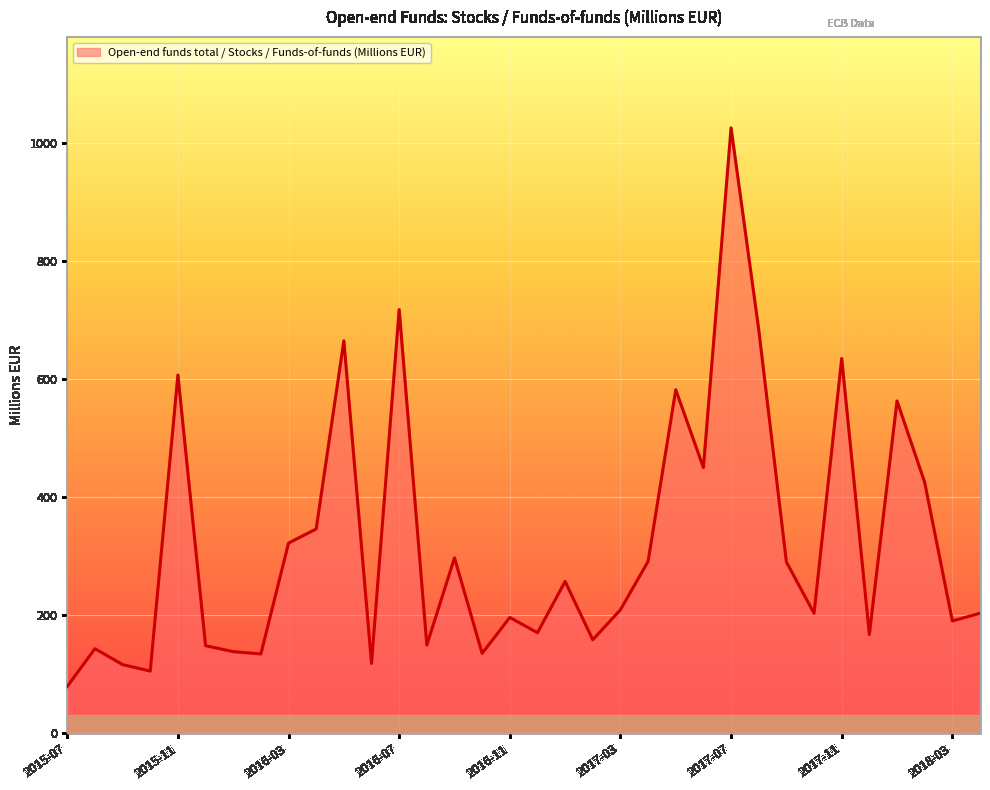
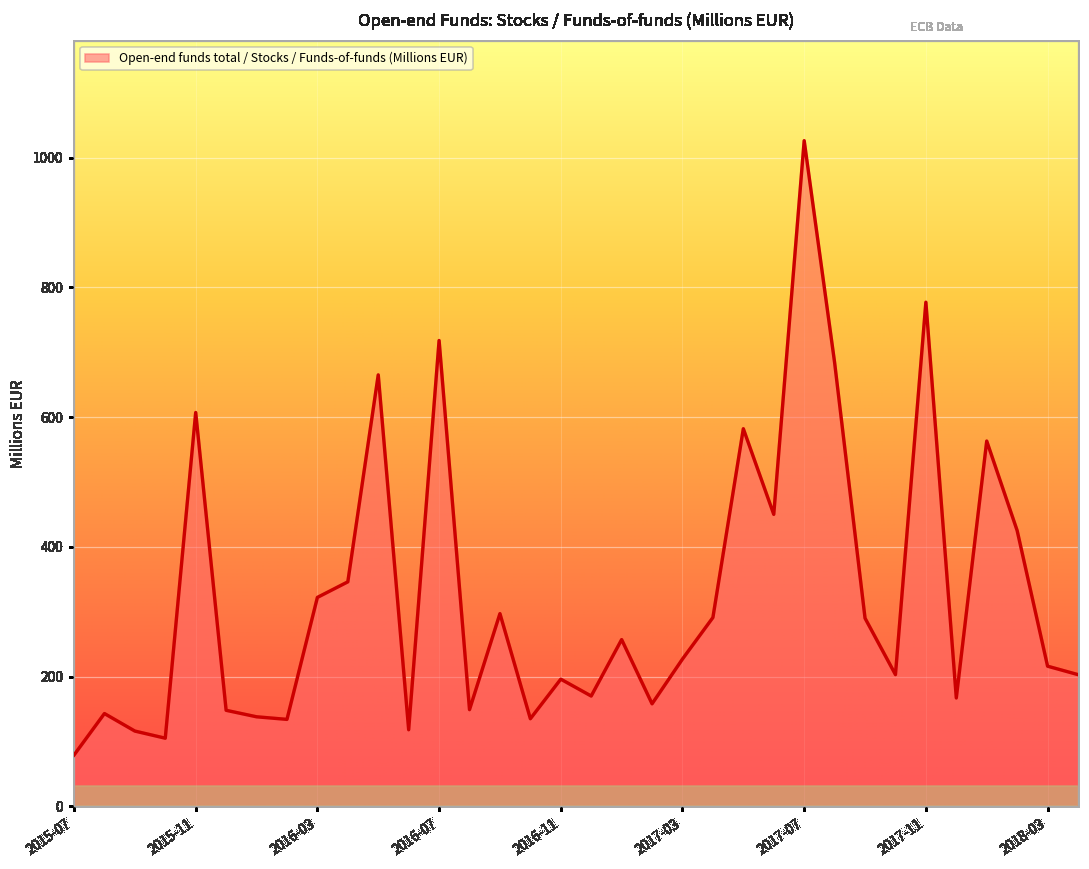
  {
    "2015-07": 80,
    "2015-11": 610,
    "2016-03": 320,
    "2016-07": 720,
    "2016-11": 200,
-   "2017-03": 210,
+   "2017-03": 230,
    "2017-07": 1030,
-   "2017-11": 640,
-   "2018-03": 190
+   "2017-11": 780,
+   "2018-03": 220
  }
